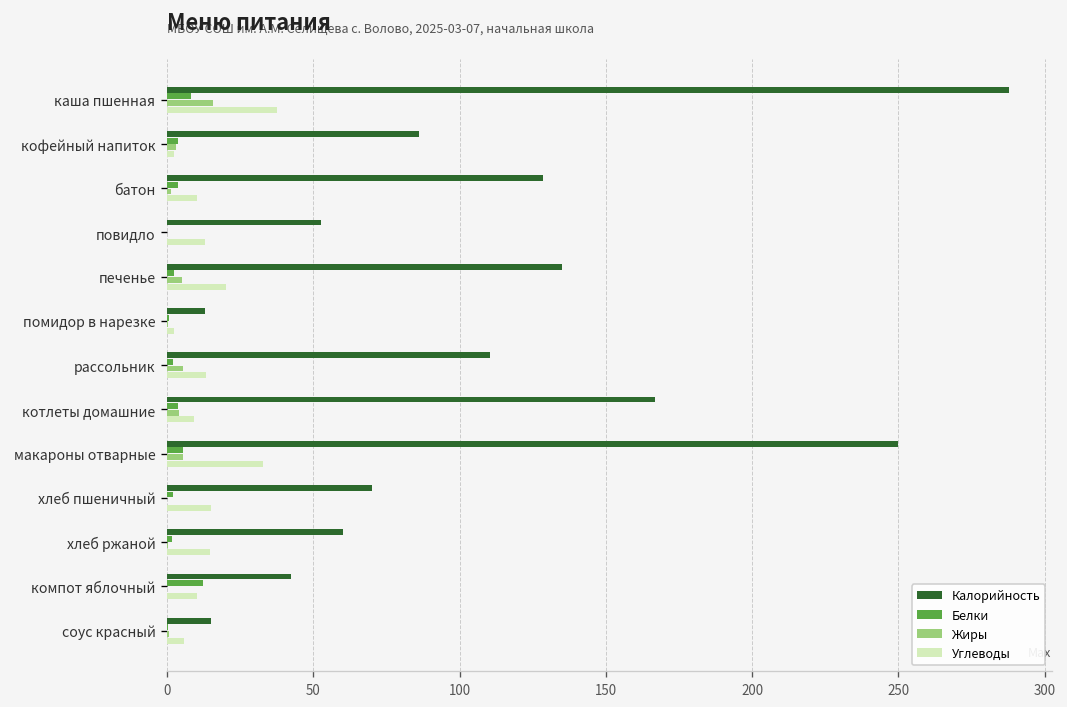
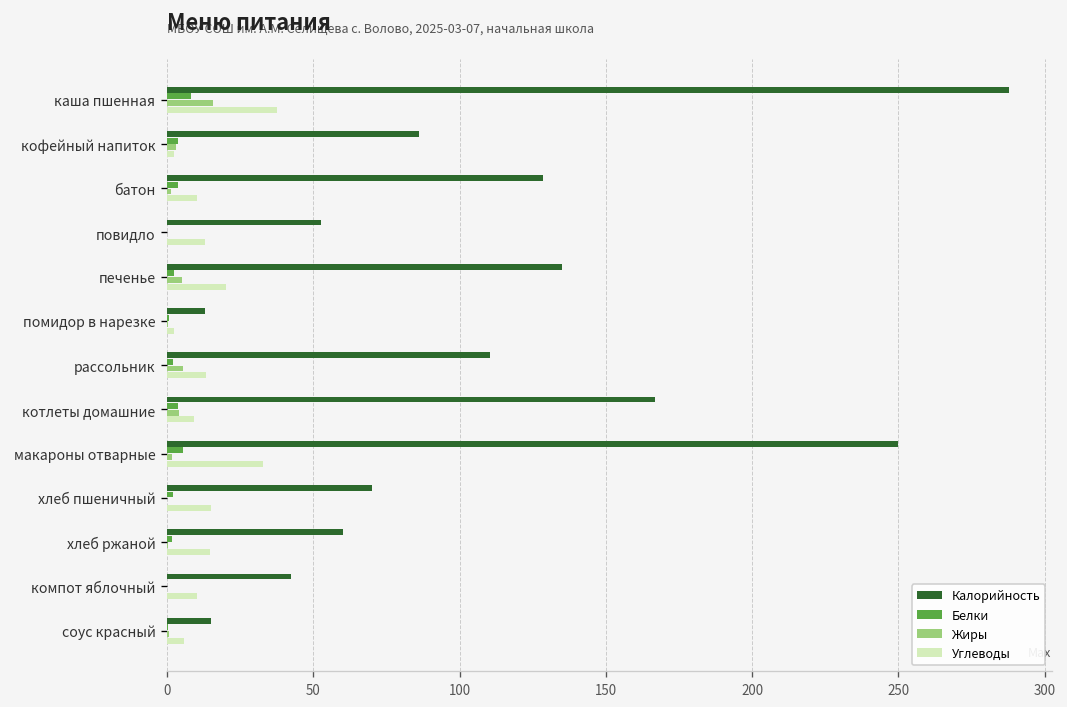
  {
    "Калорийность": {
      "каша пшенная": 288,
      "кофейный напиток": 86,
      "батон": 129,
      "повидло": 53,
      "печенье": 135,
      "помидор в нарезке": 13,
      "рассольник": 111,
      "котлеты домашние": 167,
      "макароны отварные": 250,
      "хлеб пшеничный": 70,
      "хлеб ржаной": 60,
      "компот яблочный": 42,
      "соус красный": 15
    },
    "Белки": {
      "каша пшенная": 8,
      "кофейный напиток": 4,
      "батон": 4,
      "печенье": 2,
      "рассольник": 2,
      "котлеты домашние": 4,
      "макароны отварные": 5,
      "хлеб пшеничный": 2,
      "хлеб ржаной": 2,
-     "компот яблочный": 12
+     "компот яблочный": 0
    },
    "Жиры": {
      "каша пшенная": 16,
      "кофейный напиток": 3,
      "батон": 2,
      "повидло": 0,
      "печенье": 5,
      "рассольник": 6,
      "котлеты домашние": 4,
-     "макароны отварные": 6,
+     "макароны отварные": 2,
      "хлеб пшеничный": 0
    },
    "Углеводы": {
      "каша пшенная": 38,
      "кофейный напиток": 2,
      "батон": 10,
      "повидло": 13,
      "печенье": 20,
      "помидор в нарезке": 2,
      "рассольник": 13,
      "котлеты домашние": 9,
      "макароны отварные": 33,
      "хлеб пшеничный": 15,
      "хлеб ржаной": 15,
      "компот яблочный": 10,
      "соус красный": 6
    }
  }
